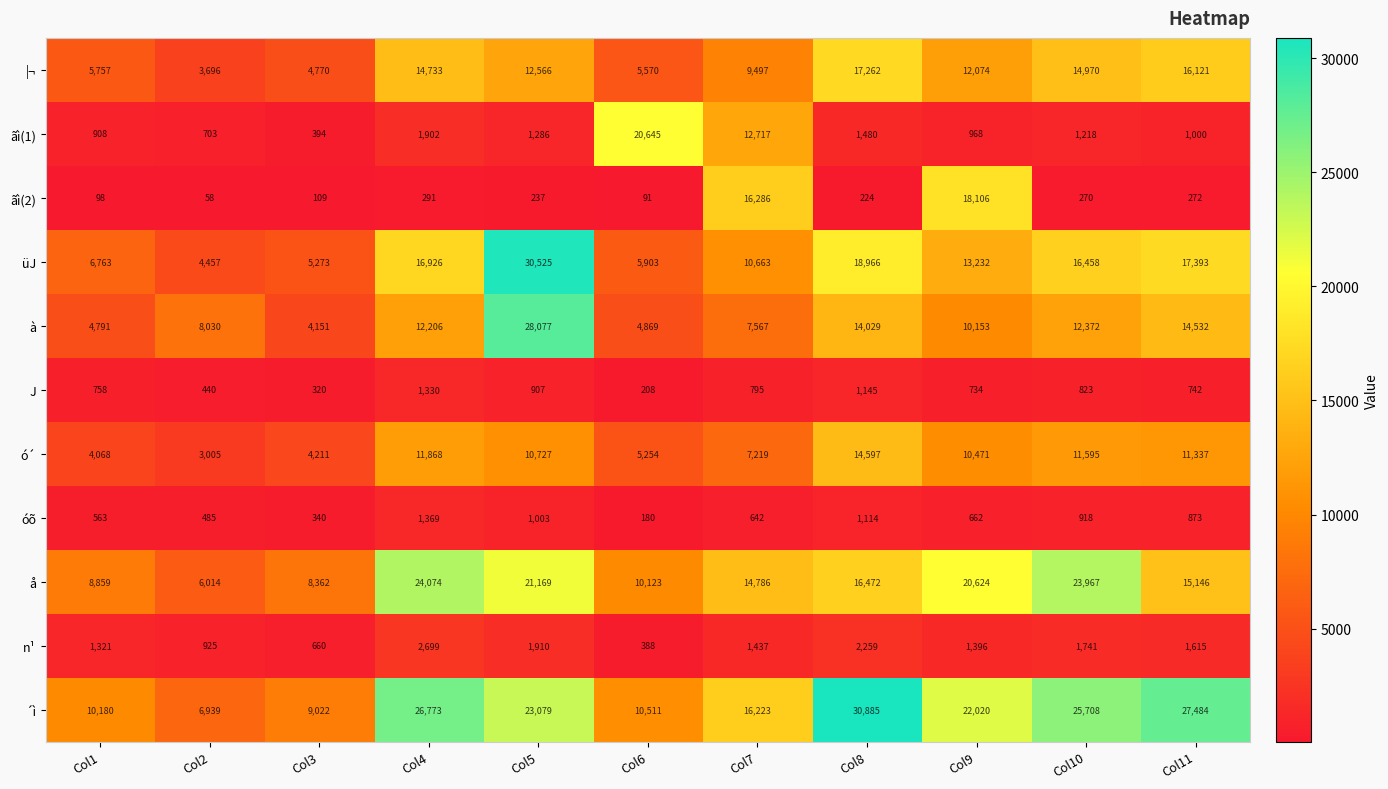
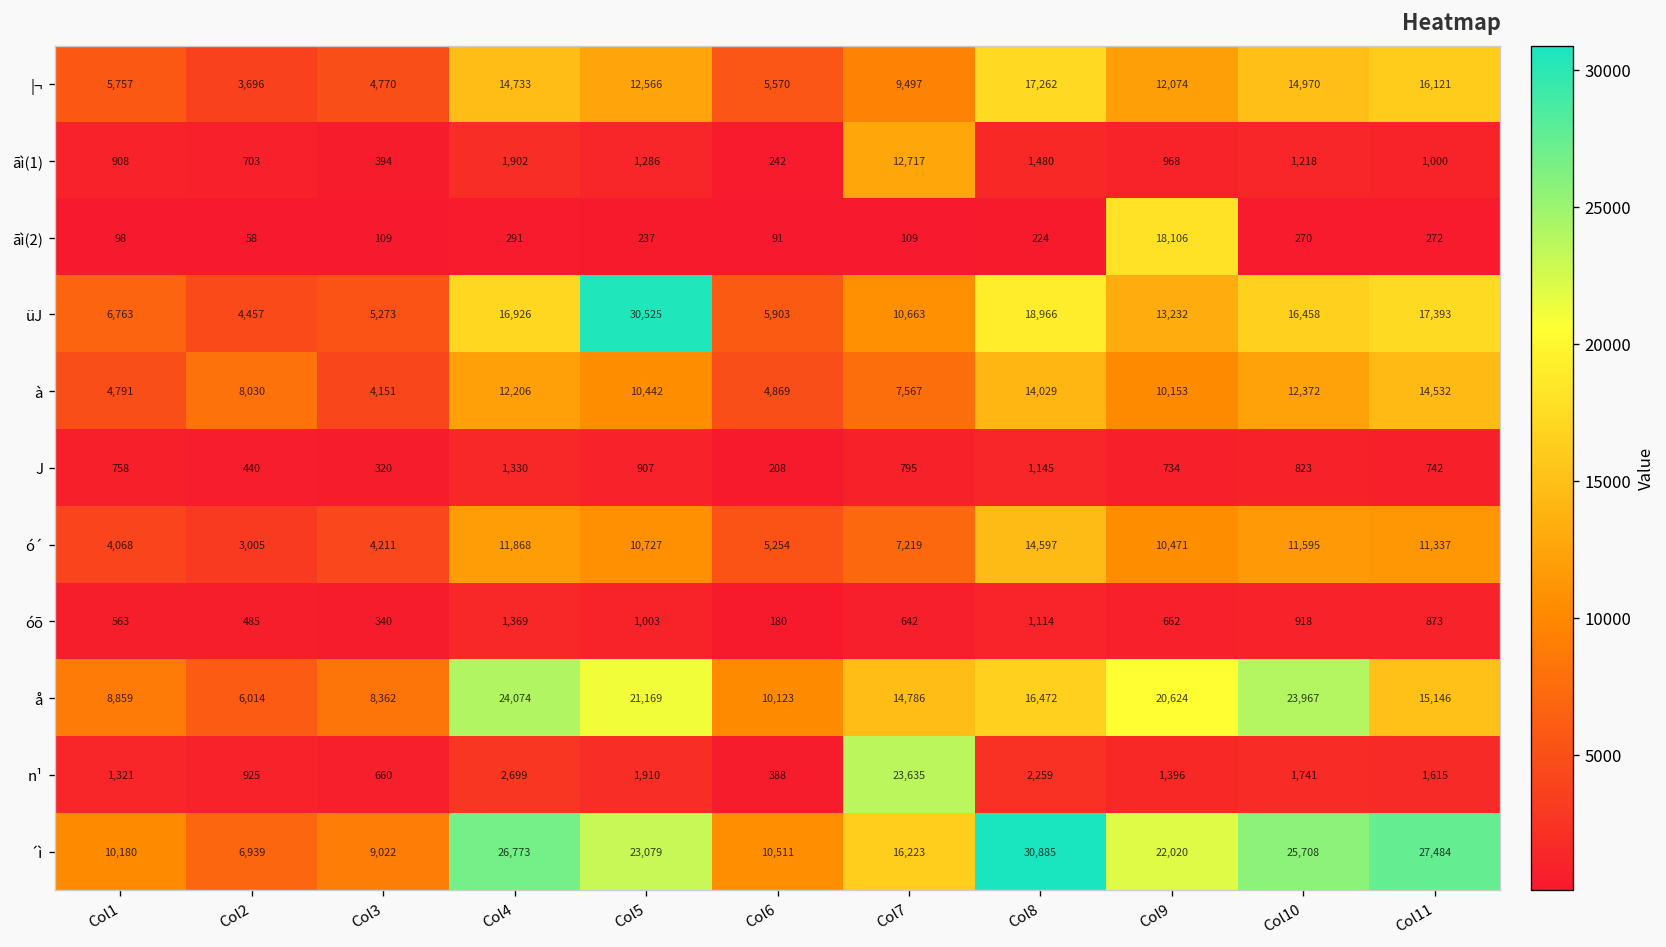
  {
    "|¬": {
      "Col1": "5,757",
      "Col2": "3,696",
      "Col3": "4,770",
      "Col4": "14,733",
      "Col5": "12,566",
      "Col6": "5,570",
      "Col7": "9,497",
      "Col8": "17,262",
      "Col9": "12,074",
      "Col10": "14,970",
      "Col11": "16,121"
    },
    "ãì(1)": {
      "Col1": "908",
      "Col2": "703",
      "Col3": "394",
      "Col4": "1,902",
      "Col5": "1,286",
-     "Col6": "20,645",
+     "Col6": "242",
      "Col7": "12,717",
      "Col8": "1,480",
      "Col9": "968",
      "Col10": "1,218",
      "Col11": "1,000"
    },
    "ãì(2)": {
      "Col1": "98",
      "Col2": "58",
      "Col3": "109",
      "Col4": "291",
      "Col5": "237",
      "Col6": "91",
-     "Col7": "16,286",
+     "Col7": "109",
      "Col8": "224",
      "Col9": "18,106",
      "Col10": "270",
      "Col11": "272"
    },
    "üJ": {
      "Col1": "6,763",
      "Col2": "4,457",
      "Col3": "5,273",
      "Col4": "16,926",
      "Col5": "30,525",
      "Col6": "5,903",
      "Col7": "10,663",
      "Col8": "18,966",
      "Col9": "13,232",
      "Col10": "16,458",
      "Col11": "17,393"
    },
    "à": {
      "Col1": "4,791",
      "Col2": "8,030",
      "Col3": "4,151",
      "Col4": "12,206",
-     "Col5": "28,077",
+     "Col5": "10,442",
      "Col6": "4,869",
      "Col7": "7,567",
      "Col8": "14,029",
      "Col9": "10,153",
      "Col10": "12,372",
      "Col11": "14,532"
    },
    "J": {
      "Col1": "758",
      "Col2": "440",
      "Col3": "320",
      "Col4": "1,330",
      "Col5": "907",
      "Col6": "208",
      "Col7": "795",
      "Col8": "1,145",
      "Col9": "734",
      "Col10": "823",
      "Col11": "742"
    },
    "ó´": {
      "Col1": "4,068",
      "Col2": "3,005",
      "Col3": "4,211",
      "Col4": "11,868",
      "Col5": "10,727",
      "Col6": "5,254",
      "Col7": "7,219",
      "Col8": "14,597",
      "Col9": "10,471",
      "Col10": "11,595",
      "Col11": "11,337"
    },
    "óõ": {
      "Col1": "563",
      "Col2": "485",
      "Col3": "340",
      "Col4": "1,369",
      "Col5": "1,003",
      "Col6": "180",
      "Col7": "642",
      "Col8": "1,114",
      "Col9": "662",
      "Col10": "918",
      "Col11": "873"
    },
    "å": {
      "Col1": "8,859",
      "Col2": "6,014",
      "Col3": "8,362",
      "Col4": "24,074",
      "Col5": "21,169",
      "Col6": "10,123",
      "Col7": "14,786",
      "Col8": "16,472",
      "Col9": "20,624",
      "Col10": "23,967",
      "Col11": "15,146"
    },
    "n¹": {
      "Col1": "1,321",
      "Col2": "925",
      "Col3": "660",
      "Col4": "2,699",
      "Col5": "1,910",
      "Col6": "388",
-     "Col7": "1,437",
+     "Col7": "23,635",
      "Col8": "2,259",
      "Col9": "1,396",
      "Col10": "1,741",
      "Col11": "1,615"
    },
    "´ì": {
      "Col1": "10,180",
      "Col2": "6,939",
      "Col3": "9,022",
      "Col4": "26,773",
      "Col5": "23,079",
      "Col6": "10,511",
      "Col7": "16,223",
      "Col8": "30,885",
      "Col9": "22,020",
      "Col10": "25,708",
      "Col11": "27,484"
    }
  }
